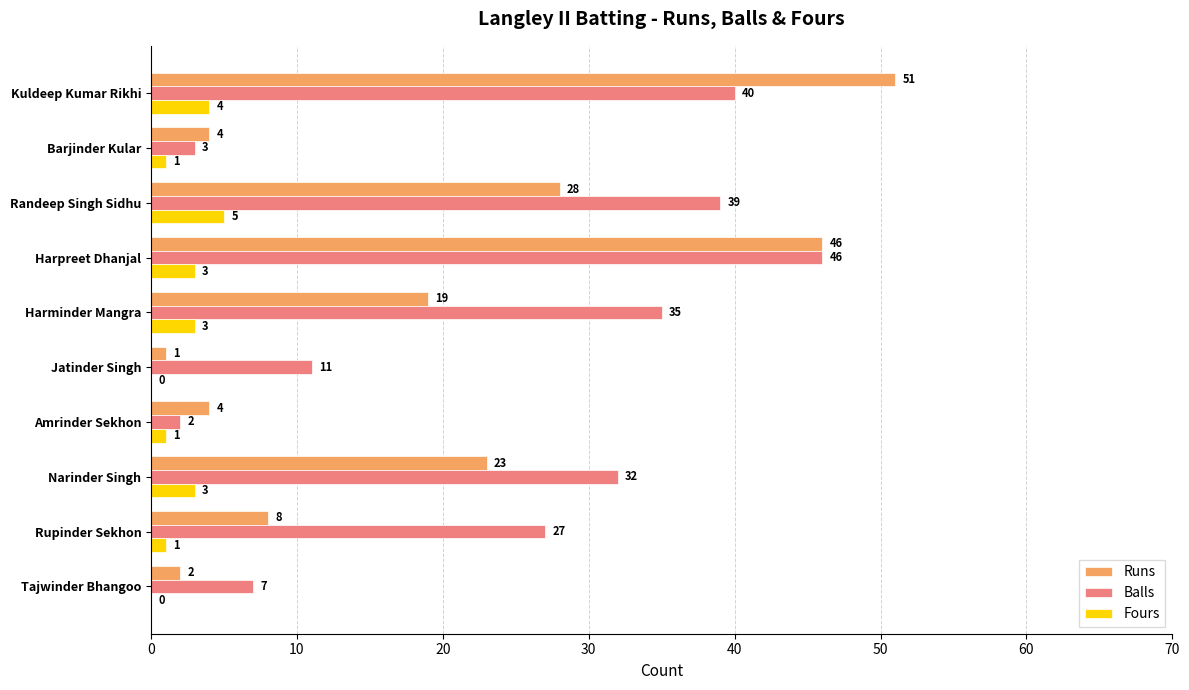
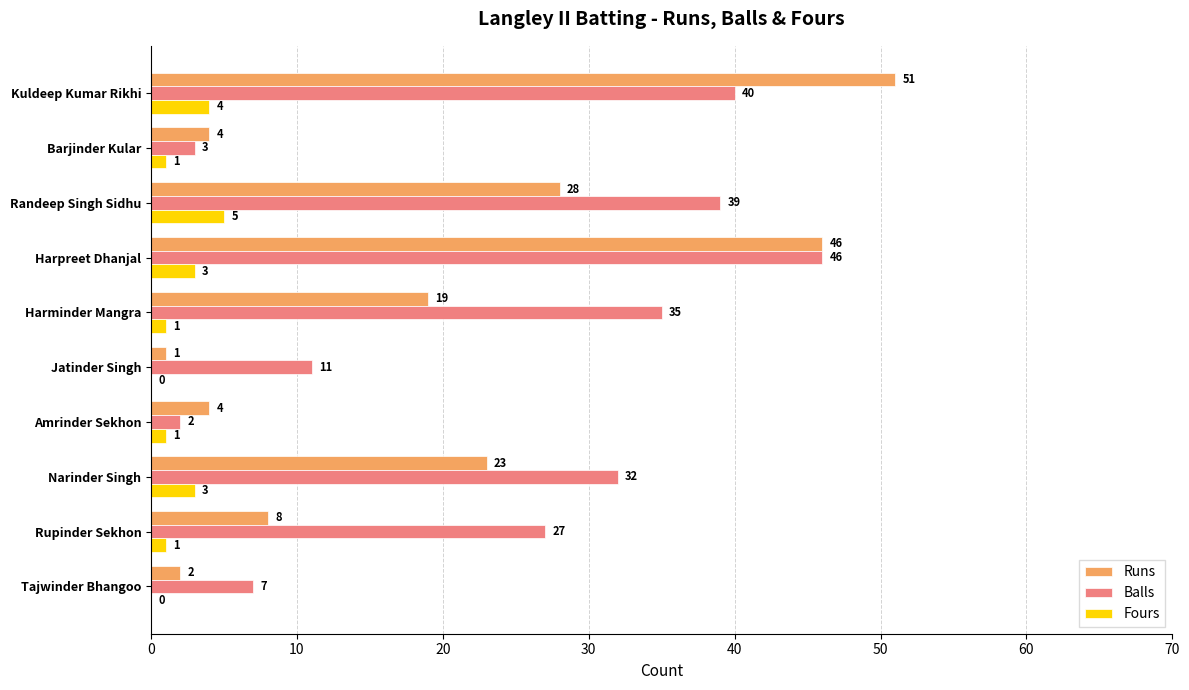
  {
    "Fours": {
      "Kuldeep Kumar Rikhi": 4,
      "Barjinder Kular": 1,
      "Randeep Singh Sidhu": 5,
      "Harpreet Dhanjal": 3,
-     "Harminder Mangra": 3,
+     "Harminder Mangra": 1,
      "Jatinder Singh": 0,
      "Amrinder Sekhon": 1,
      "Narinder Singh": 3,
      "Rupinder Sekhon": 1,
      "Tajwinder Bhangoo": 0
    }
  }
